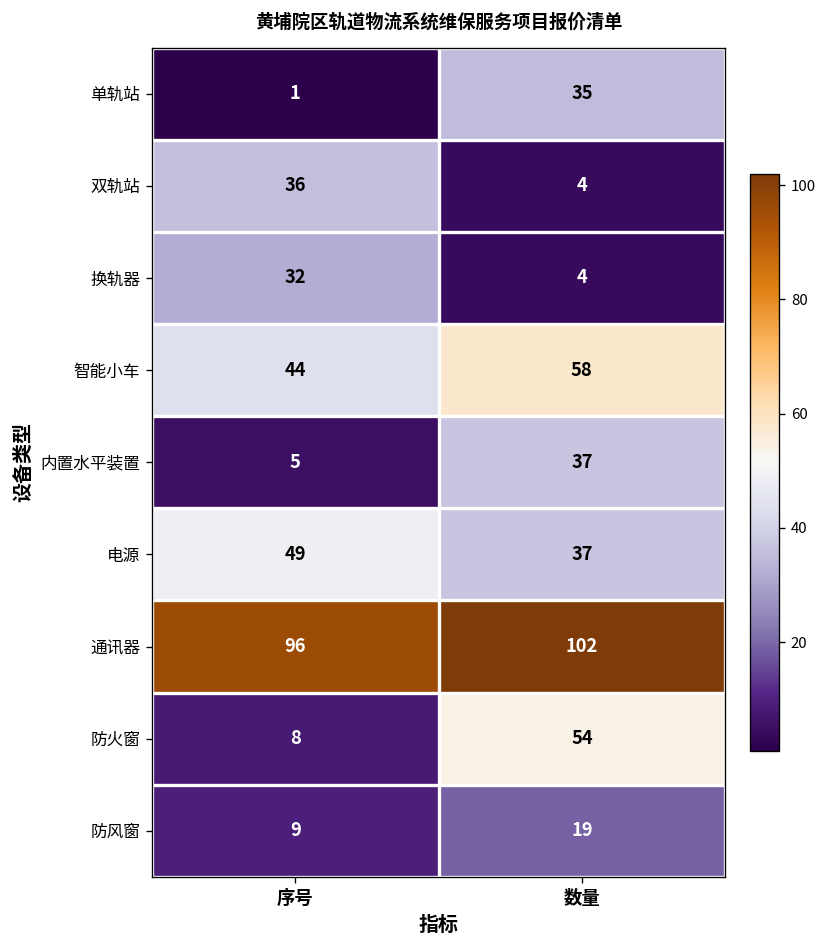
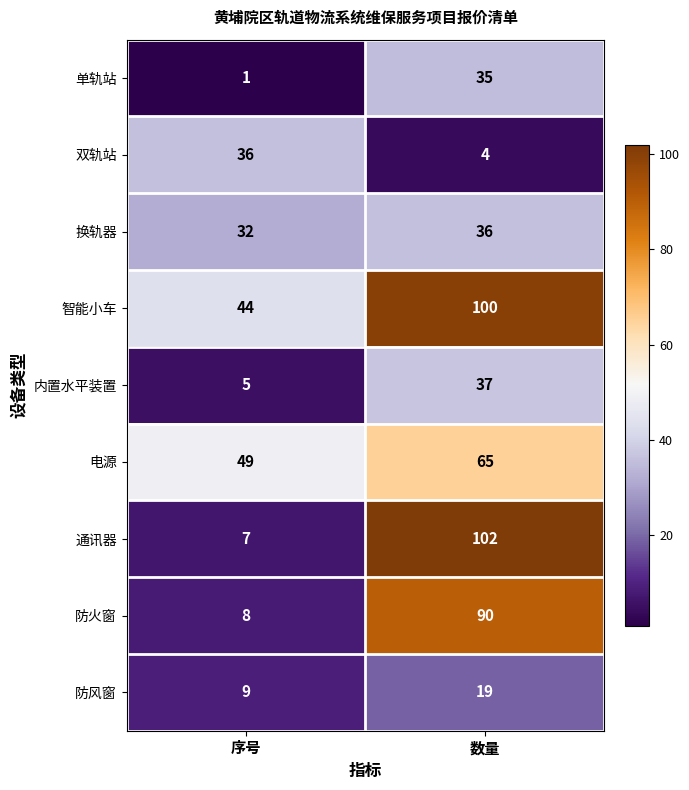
  {
    "单轨站": {
      "序号": 1,
      "数量": 35
    },
    "双轨站": {
      "序号": 36,
      "数量": 4
    },
    "换轨器": {
      "序号": 32,
-     "数量": 4
+     "数量": 36
    },
    "智能小车": {
      "序号": 44,
-     "数量": 58
+     "数量": 100
    },
    "内置水平装置": {
      "序号": 5,
      "数量": 37
    },
    "电源": {
      "序号": 49,
-     "数量": 37
+     "数量": 65
    },
    "通讯器": {
-     "序号": 96,
+     "序号": 7,
      "数量": 102
    },
    "防火窗": {
      "序号": 8,
-     "数量": 54
+     "数量": 90
    },
    "防风窗": {
      "序号": 9,
      "数量": 19
    }
  }
